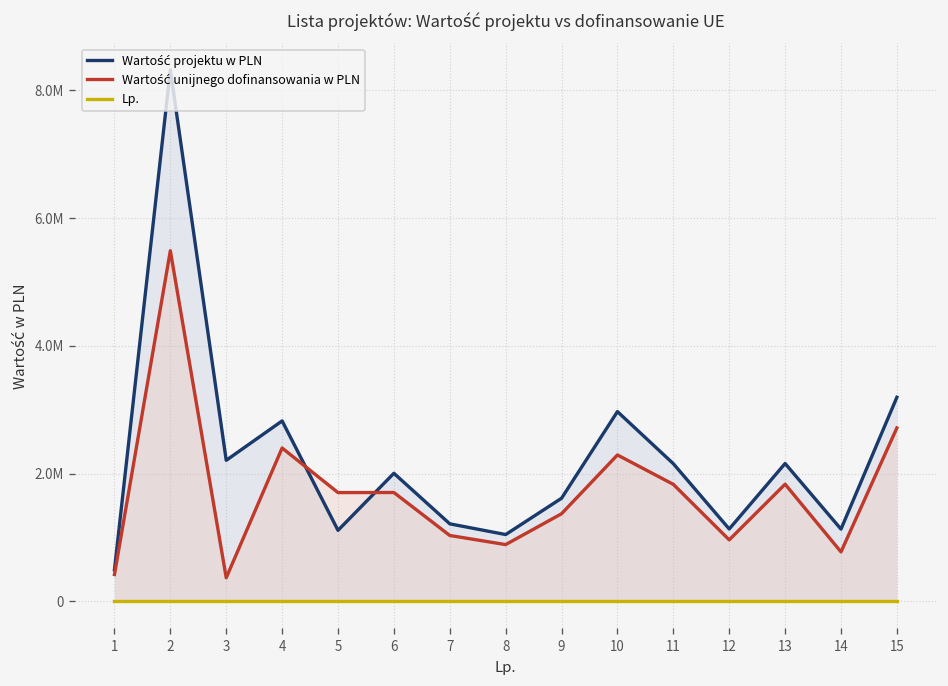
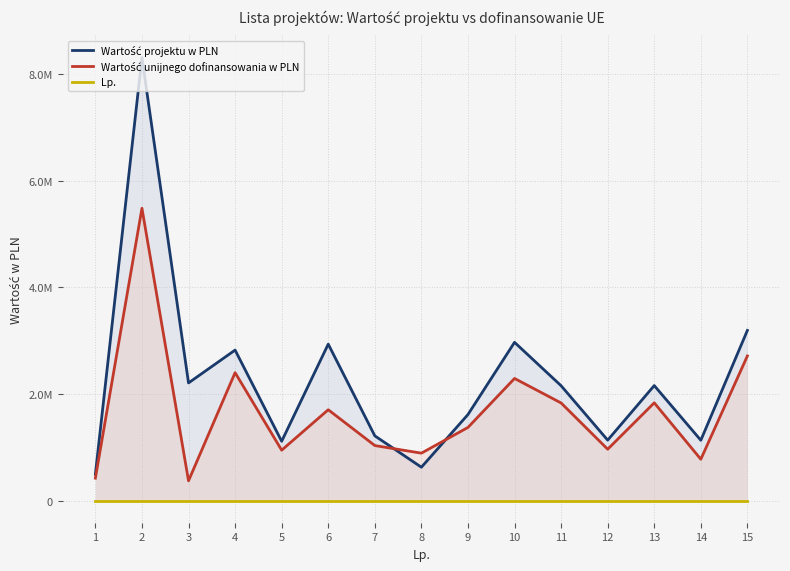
  {
    "Wartość projektu w PLN": {
      "1": 500000,
      "3": 2200000,
      "4": 2800000,
      "5": 1100000,
-     "6": 2000000,
+     "6": 2900000,
      "7": 1200000,
-     "8": 1000000,
+     "8": 600000,
      "9": 1600000,
      "10": 3000000,
      "11": 2200000,
      "12": 1100000,
      "13": 2200000,
      "14": 1100000,
      "15": 3200000
    },
    "Wartość unijnego dofinansowania w PLN": {
      "1": 400000,
      "2": 5500000,
      "3": 400000,
      "4": 2400000,
-     "5": 1700000,
+     "5": 900000,
      "6": 1700000,
      "7": 1000000,
      "8": 900000,
      "9": 1400000,
      "10": 2300000,
      "11": 1800000,
      "12": 1000000,
      "13": 1800000,
      "14": 800000,
      "15": 2700000
    },
    "Lp.": {
      "1": 0,
      "2": 0,
      "3": 0,
      "4": 0,
      "5": 0,
      "6": 0,
      "7": 0,
      "8": 0,
      "9": 0,
      "10": 0,
      "11": 0,
      "12": 0,
      "13": 0,
      "14": 0,
      "15": 0
    }
  }
